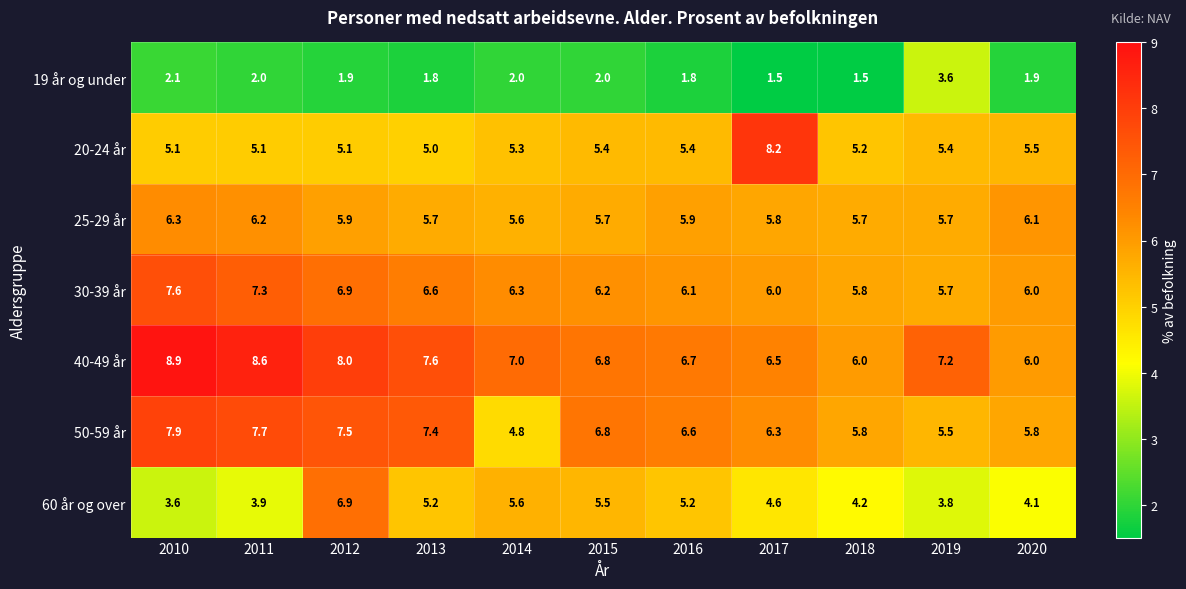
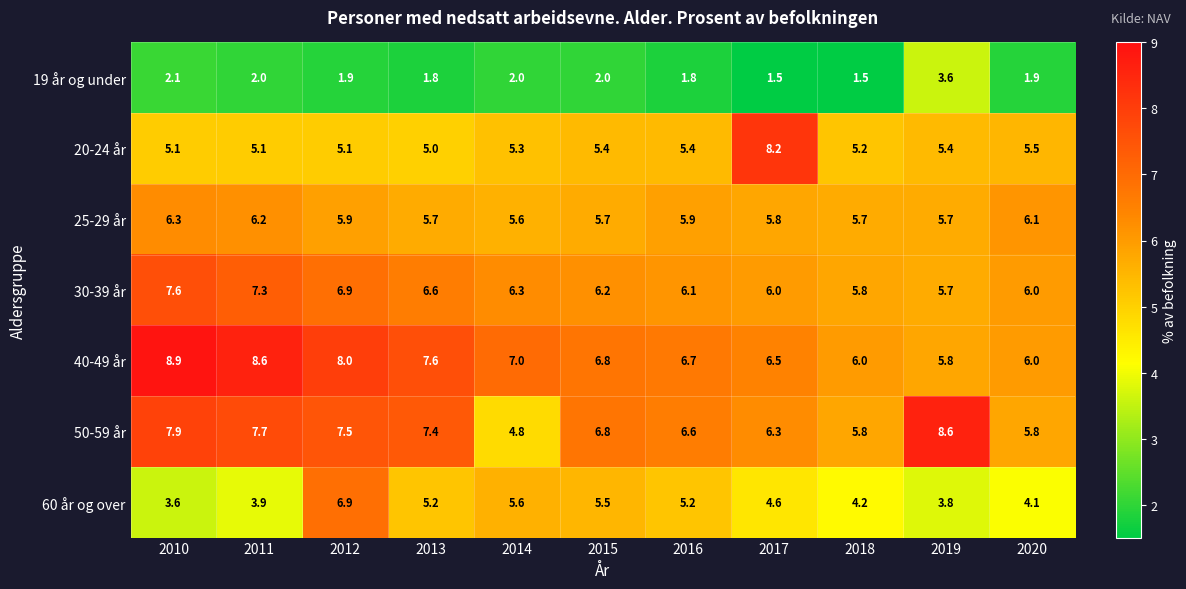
  {
    "19 år og under": {
      "2010": 2.1,
      "2011": 2.0,
      "2012": 1.9,
      "2013": 1.8,
      "2014": 2.0,
      "2015": 2.0,
      "2016": 1.8,
      "2017": 1.5,
      "2018": 1.5,
      "2019": 3.6,
      "2020": 1.9
    },
    "20-24 år": {
      "2010": 5.1,
      "2011": 5.1,
      "2012": 5.1,
      "2013": 5.0,
      "2014": 5.3,
      "2015": 5.4,
      "2016": 5.4,
      "2017": 8.2,
      "2018": 5.2,
      "2019": 5.4,
      "2020": 5.5
    },
    "25-29 år": {
      "2010": 6.3,
      "2011": 6.2,
      "2012": 5.9,
      "2013": 5.7,
      "2014": 5.6,
      "2015": 5.7,
      "2016": 5.9,
      "2017": 5.8,
      "2018": 5.7,
      "2019": 5.7,
      "2020": 6.1
    },
    "30-39 år": {
      "2010": 7.6,
      "2011": 7.3,
      "2012": 6.9,
      "2013": 6.6,
      "2014": 6.3,
      "2015": 6.2,
      "2016": 6.1,
      "2017": 6.0,
      "2018": 5.8,
      "2019": 5.7,
      "2020": 6.0
    },
    "40-49 år": {
      "2010": 8.9,
      "2011": 8.6,
      "2012": 8.0,
      "2013": 7.6,
      "2014": 7.0,
      "2015": 6.8,
      "2016": 6.7,
      "2017": 6.5,
      "2018": 6.0,
-     "2019": 7.2,
+     "2019": 5.8,
      "2020": 6.0
    },
    "50-59 år": {
      "2010": 7.9,
      "2011": 7.7,
      "2012": 7.5,
      "2013": 7.4,
      "2014": 4.8,
      "2015": 6.8,
      "2016": 6.6,
      "2017": 6.3,
      "2018": 5.8,
-     "2019": 5.5,
+     "2019": 8.6,
      "2020": 5.8
    },
    "60 år og over": {
      "2010": 3.6,
      "2011": 3.9,
      "2012": 6.9,
      "2013": 5.2,
      "2014": 5.6,
      "2015": 5.5,
      "2016": 5.2,
      "2017": 4.6,
      "2018": 4.2,
      "2019": 3.8,
      "2020": 4.1
    }
  }
